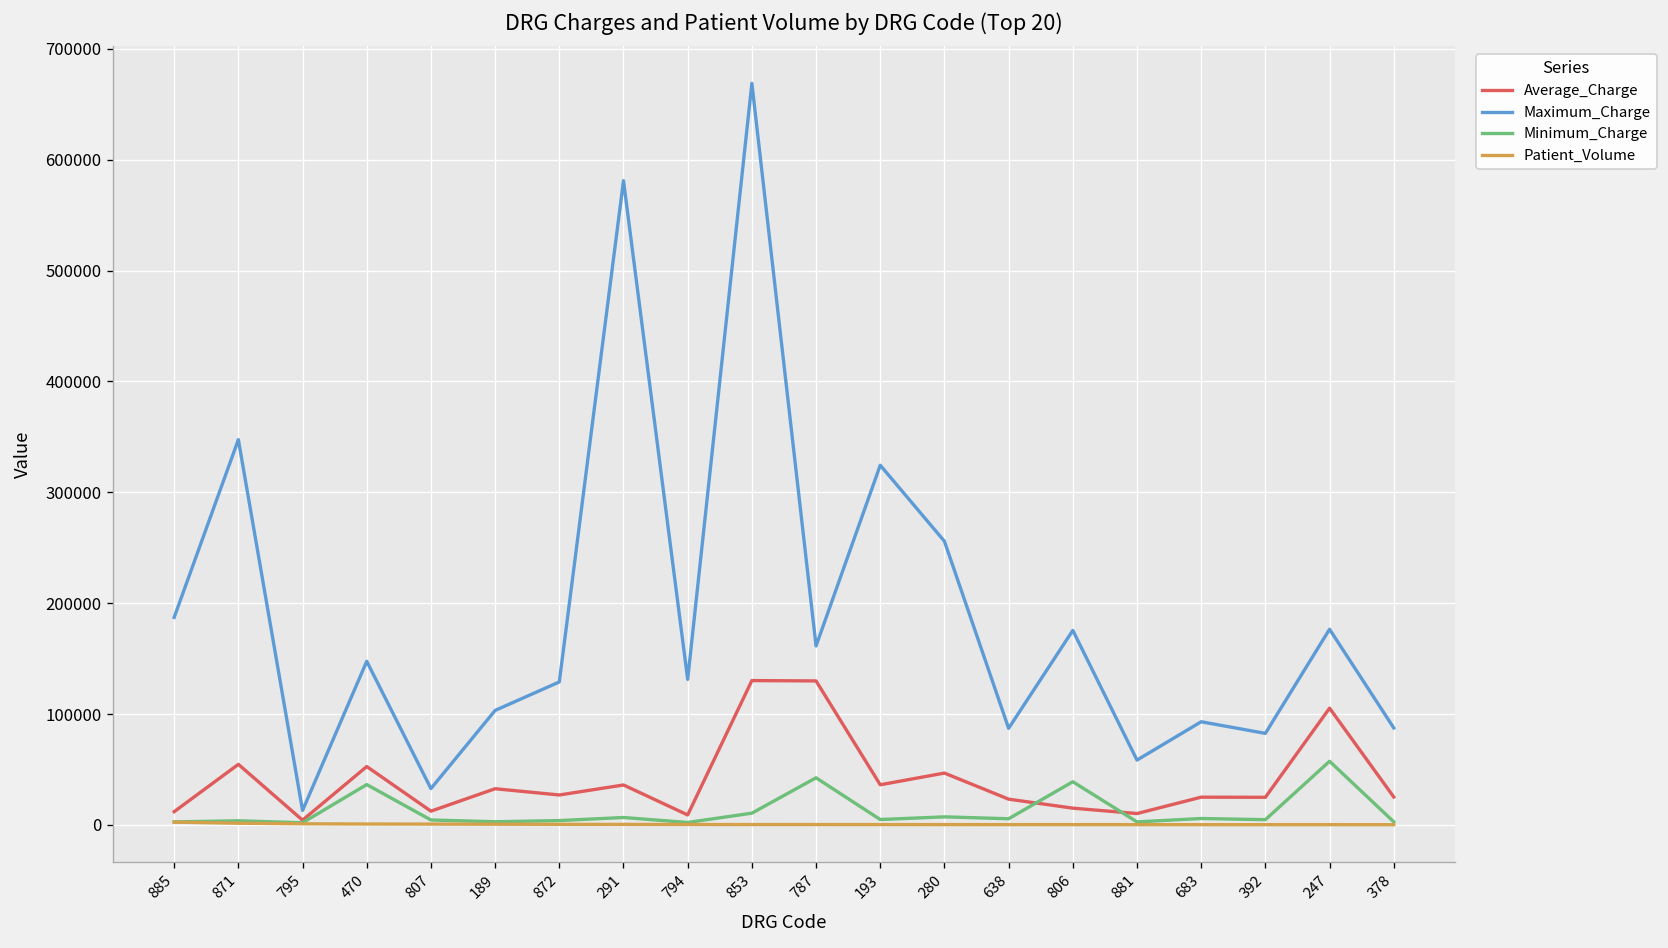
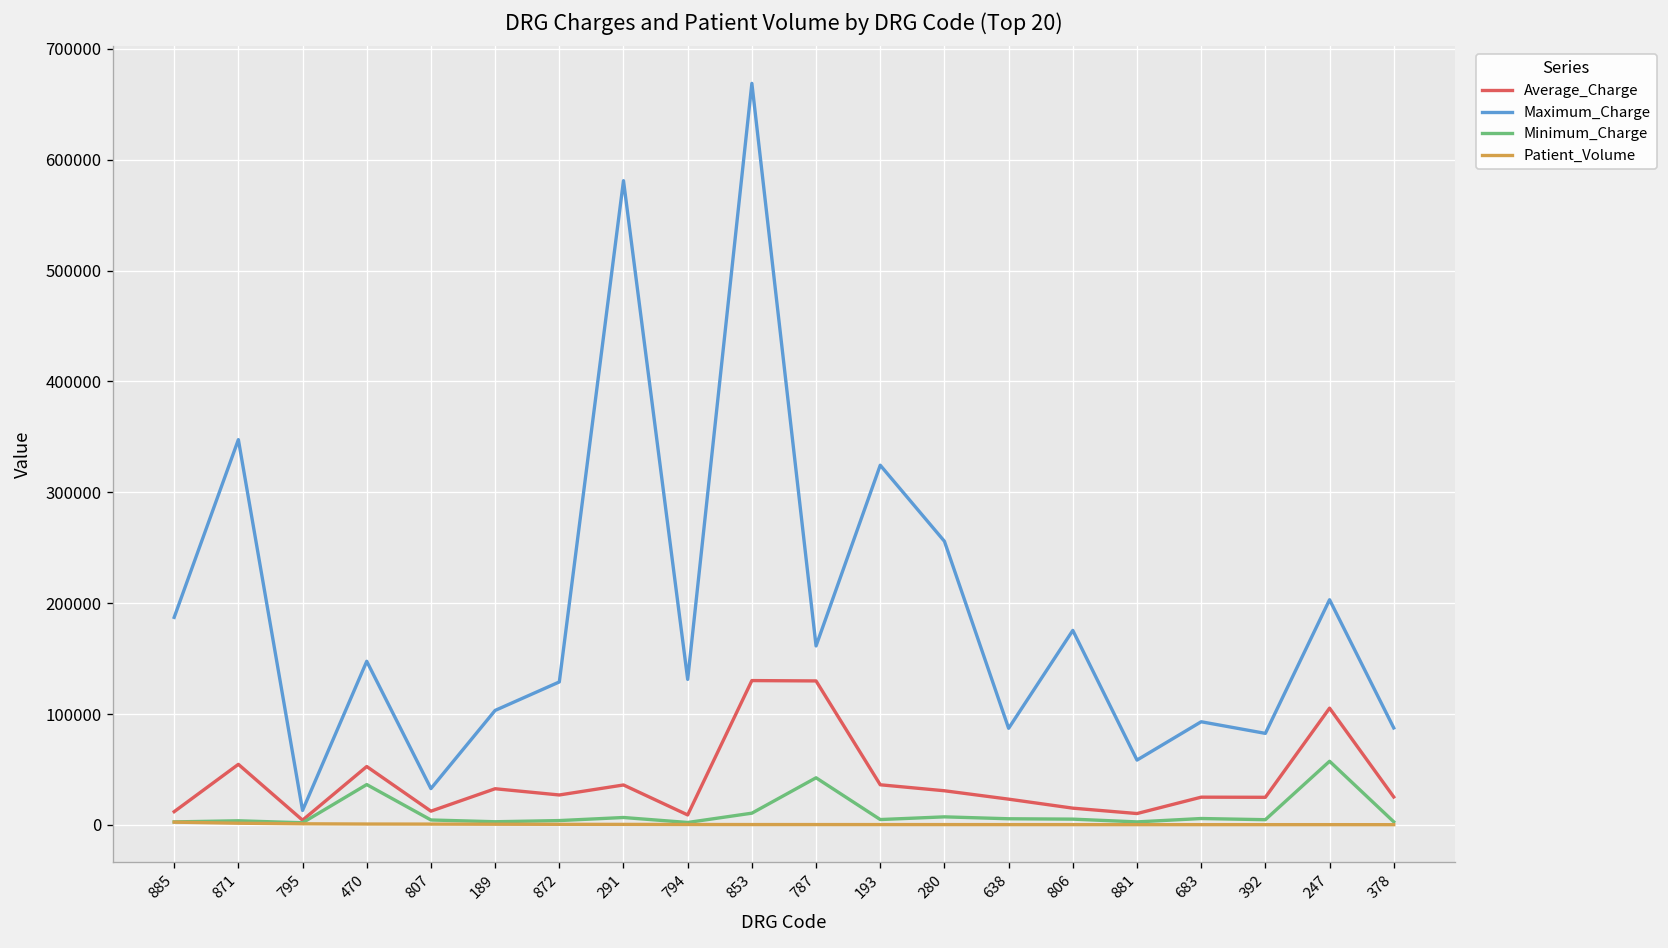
  {
    "Average_Charge": {
      "885": 10000,
      "871": 50000,
      "470": 50000,
      "807": 10000,
      "189": 30000,
      "872": 30000,
      "291": 40000,
      "794": 10000,
      "853": 130000,
      "787": 130000,
      "193": 40000,
-     "280": 50000,
+     "280": 30000,
      "638": 20000,
      "806": 20000,
      "881": 10000,
      "683": 20000,
      "392": 20000,
      "247": 110000,
      "378": 30000
    },
    "Maximum_Charge": {
      "885": 190000,
      "871": 350000,
      "795": 10000,
      "470": 150000,
      "807": 30000,
      "189": 100000,
      "872": 130000,
      "291": 580000,
      "794": 130000,
      "853": 670000,
      "787": 160000,
      "193": 320000,
      "280": 260000,
      "638": 90000,
      "806": 180000,
      "881": 60000,
      "683": 90000,
      "392": 80000,
-     "247": 180000,
+     "247": 200000,
      "378": 90000
    },
    "Minimum_Charge": {
      "470": 40000,
      "807": 0,
      "872": 0,
      "291": 10000,
      "853": 10000,
      "787": 40000,
      "193": 0,
      "280": 10000,
      "638": 10000,
-     "806": 40000,
+     "806": 10000,
      "683": 10000,
      "392": 0,
      "247": 60000
    },
    "Patient_Volume": {
      "470": 0,
      "807": 0,
      "872": 0,
      "291": 0,
      "853": 0,
      "787": 0,
      "193": 0,
      "280": 0,
      "638": 0,
      "806": 0,
      "683": 0,
      "392": 0,
      "247": 0
    }
  }
